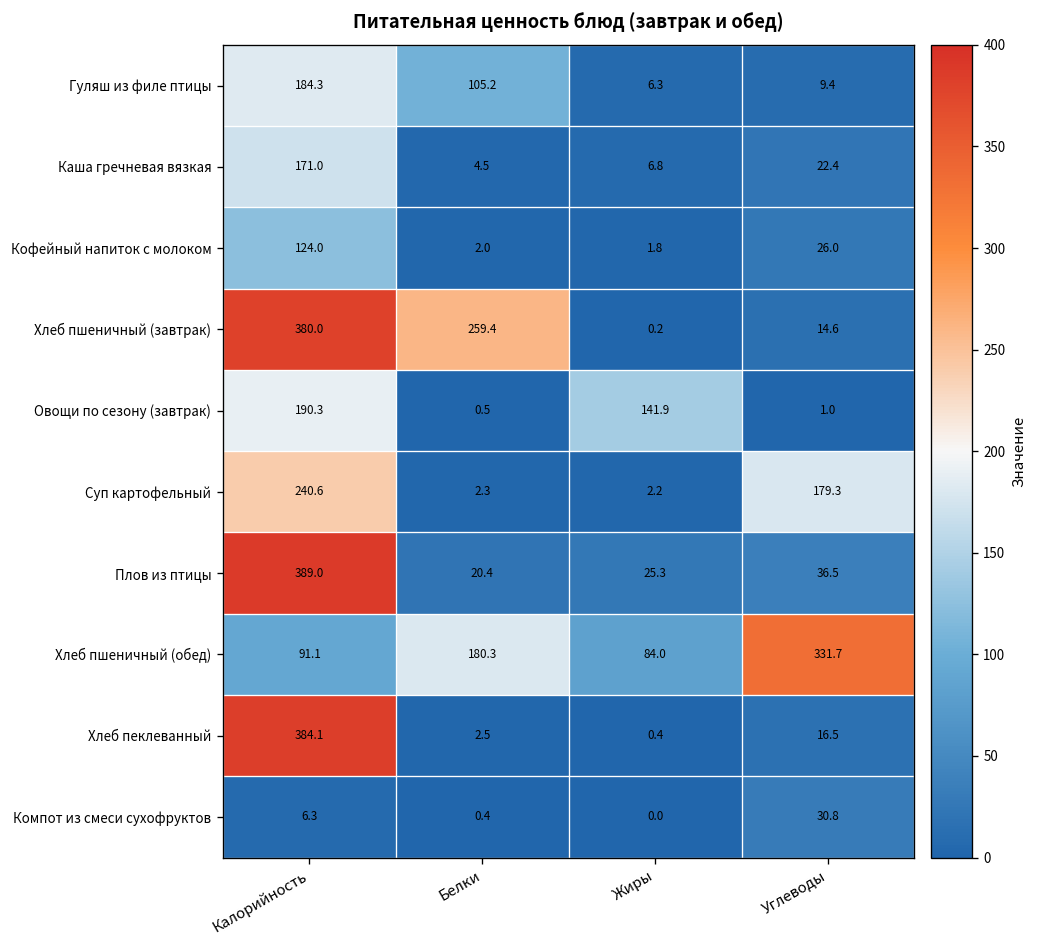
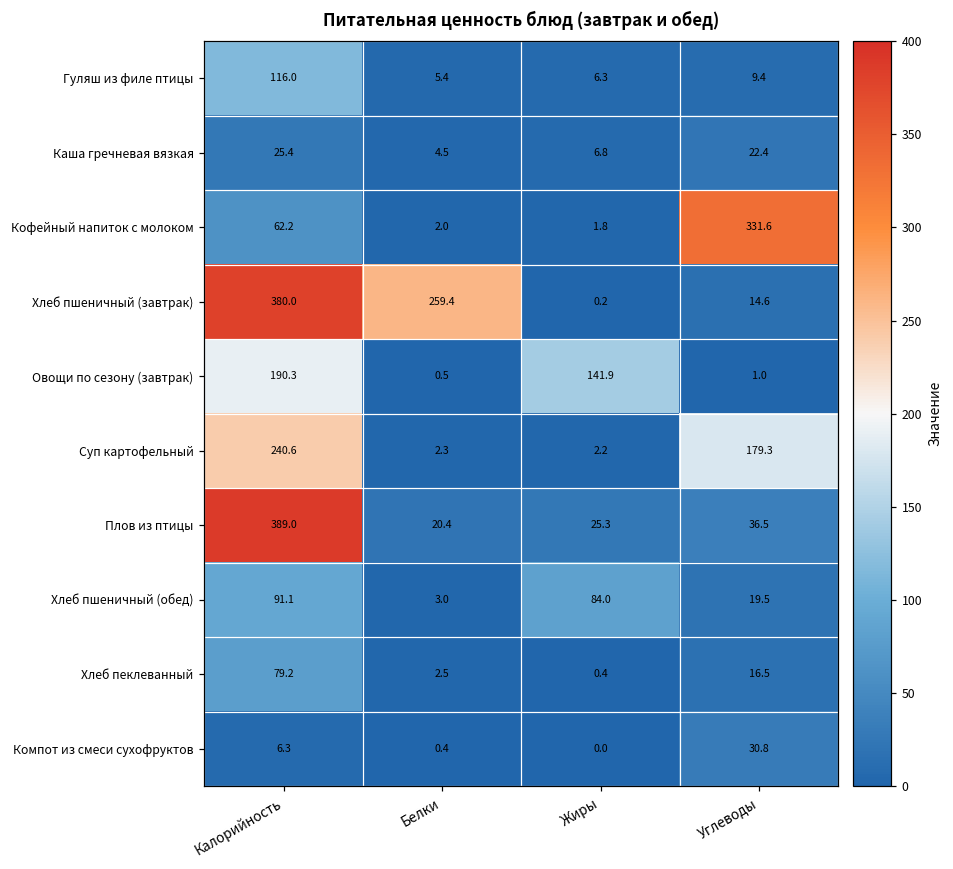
  {
    "Гуляш из филе птицы": {
-     "Калорийность": 184.3,
-     "Белки": 105.2,
+     "Калорийность": 116.0,
+     "Белки": 5.4,
      "Жиры": 6.3,
      "Углеводы": 9.4
    },
    "Каша гречневая вязкая": {
-     "Калорийность": 171.0,
+     "Калорийность": 25.4,
      "Белки": 4.5,
      "Жиры": 6.8,
      "Углеводы": 22.4
    },
    "Кофейный напиток с молоком": {
-     "Калорийность": 124.0,
+     "Калорийность": 62.2,
      "Белки": 2.0,
      "Жиры": 1.8,
-     "Углеводы": 26.0
+     "Углеводы": 331.6
    },
    "Хлеб пшеничный (завтрак)": {
      "Калорийность": 380.0,
      "Белки": 259.4,
      "Жиры": 0.2,
      "Углеводы": 14.6
    },
    "Овощи по сезону (завтрак)": {
      "Калорийность": 190.3,
      "Белки": 0.5,
      "Жиры": 141.9,
      "Углеводы": 1.0
    },
    "Суп картофельный": {
      "Калорийность": 240.6,
      "Белки": 2.3,
      "Жиры": 2.2,
      "Углеводы": 179.3
    },
    "Плов из птицы": {
      "Калорийность": 389.0,
      "Белки": 20.4,
      "Жиры": 25.3,
      "Углеводы": 36.5
    },
    "Хлеб пшеничный (обед)": {
      "Калорийность": 91.1,
-     "Белки": 180.3,
+     "Белки": 3.0,
      "Жиры": 84.0,
-     "Углеводы": 331.7
+     "Углеводы": 19.5
    },
    "Хлеб пеклеванный": {
-     "Калорийность": 384.1,
+     "Калорийность": 79.2,
      "Белки": 2.5,
      "Жиры": 0.4,
      "Углеводы": 16.5
    },
    "Компот из смеси сухофруктов": {
      "Калорийность": 6.3,
      "Белки": 0.4,
      "Жиры": 0.0,
      "Углеводы": 30.8
    }
  }
